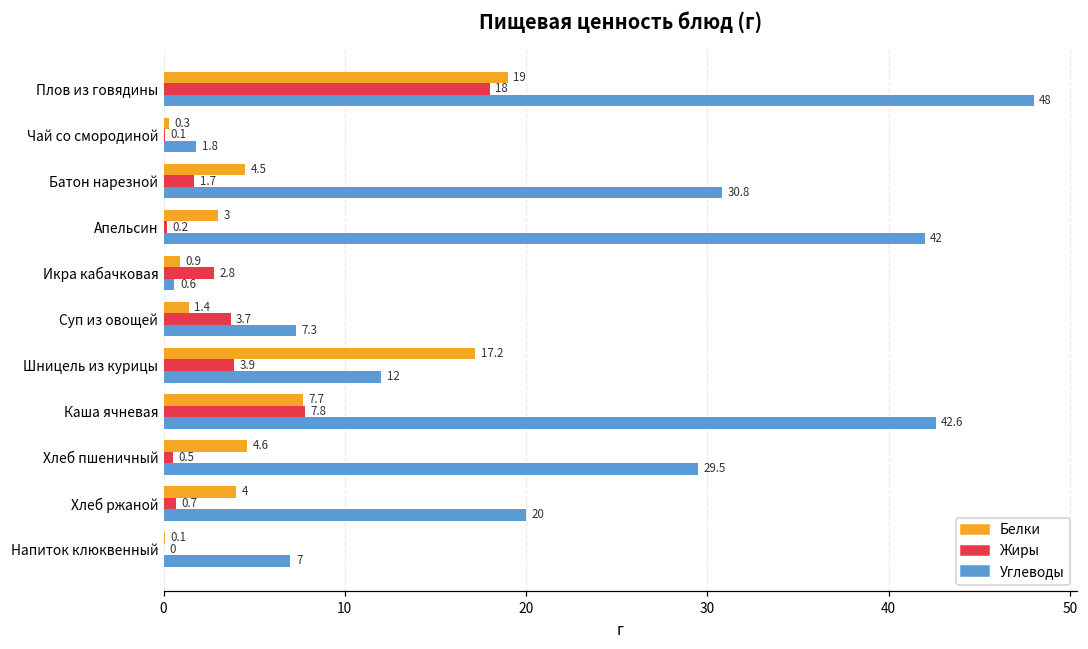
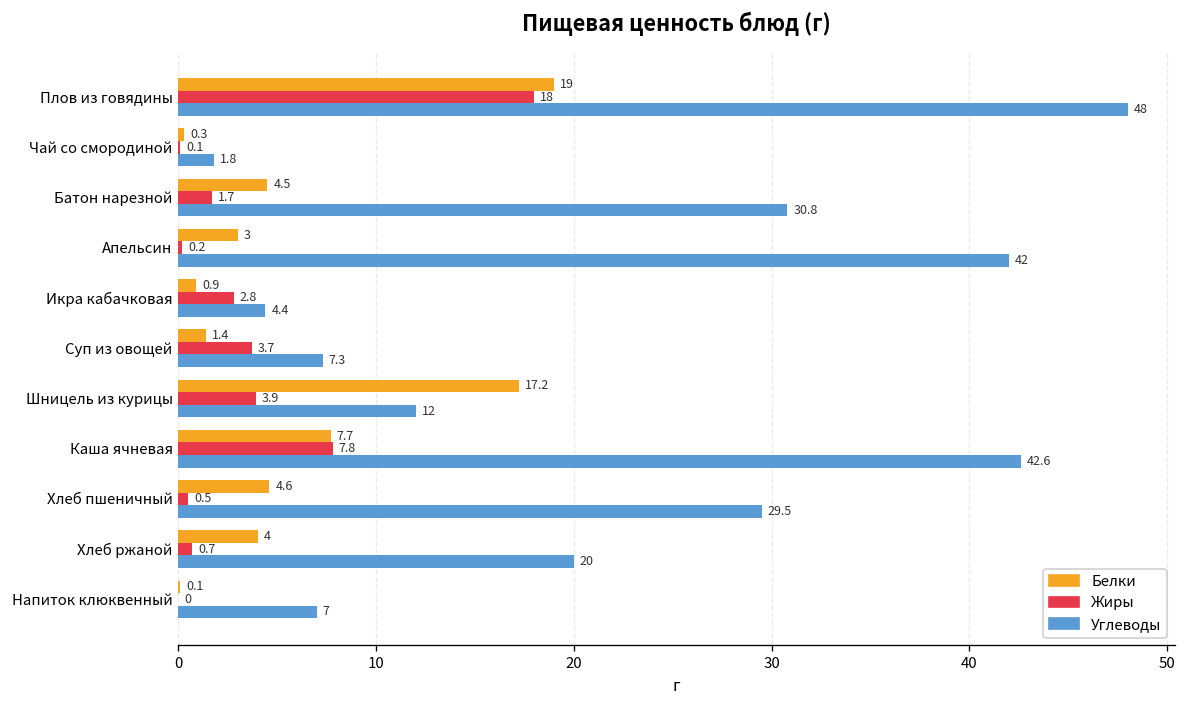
  {
    "Белки": {
      "Плов из говядины": 19,
      "Чай со смородиной": 0.3,
      "Батон нарезной": 4.5,
      "Апельсин": 3,
      "Икра кабачковая": 0.9,
      "Суп из овощей": 1.4,
      "Шницель из курицы": 17.2,
      "Каша ячневая": 7.7,
      "Хлеб пшеничный": 4.6,
      "Хлеб ржаной": 4,
      "Напиток клюквенный": 0.1
    },
    "Жиры": {
      "Плов из говядины": 18,
      "Чай со смородиной": 0.1,
      "Батон нарезной": 1.7,
      "Апельсин": 0.2,
      "Икра кабачковая": 2.8,
      "Суп из овощей": 3.7,
      "Шницель из курицы": 3.9,
      "Каша ячневая": 7.8,
      "Хлеб пшеничный": 0.5,
      "Хлеб ржаной": 0.7,
      "Напиток клюквенный": 0
    },
    "Углеводы": {
      "Плов из говядины": 48,
      "Чай со смородиной": 1.8,
      "Батон нарезной": 30.8,
      "Апельсин": 42,
-     "Икра кабачковая": 0.6,
+     "Икра кабачковая": 4.4,
      "Суп из овощей": 7.3,
      "Шницель из курицы": 12,
      "Каша ячневая": 42.6,
      "Хлеб пшеничный": 29.5,
      "Хлеб ржаной": 20,
      "Напиток клюквенный": 7
    }
  }
